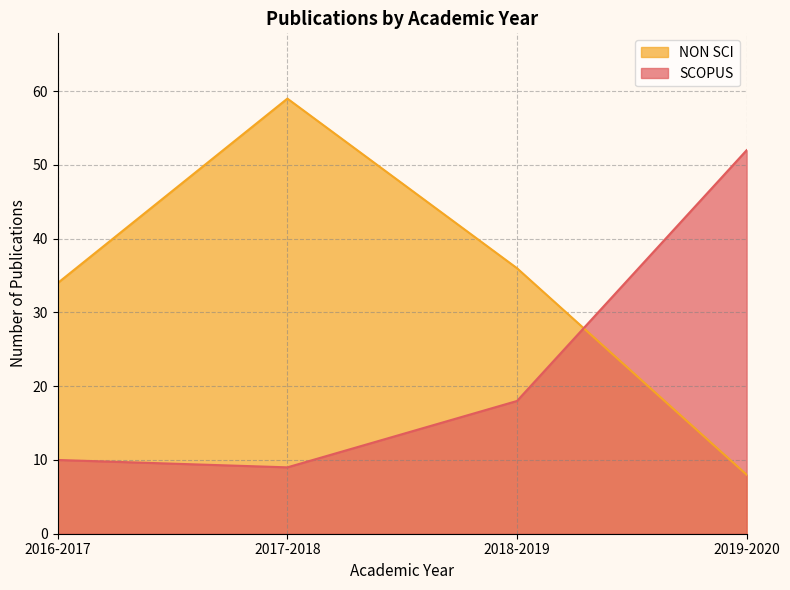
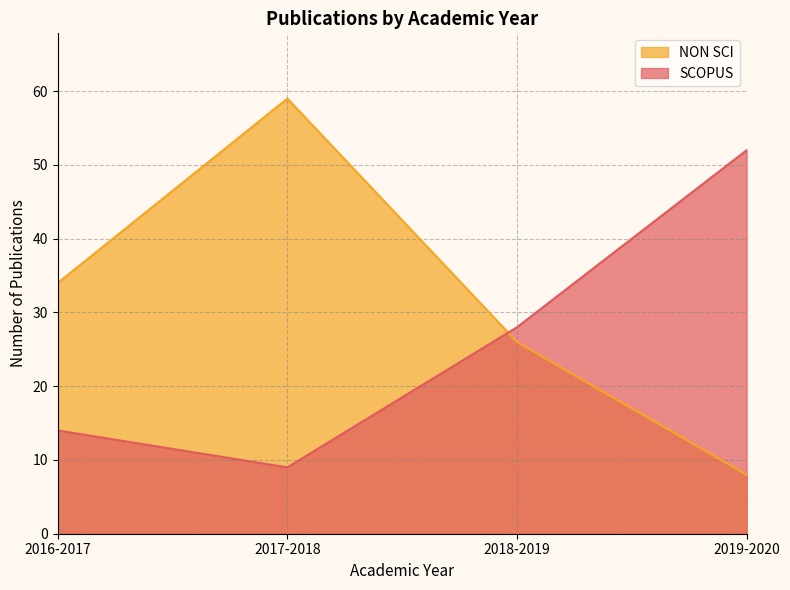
  {
    "NON SCI": {
      "2016-2017": 34,
      "2017-2018": 59,
-     "2018-2019": 36,
+     "2018-2019": 26,
      "2019-2020": 8
    },
    "SCOPUS": {
-     "2016-2017": 10,
+     "2016-2017": 14,
      "2017-2018": 9,
-     "2018-2019": 18,
+     "2018-2019": 28,
      "2019-2020": 52
    }
  }
